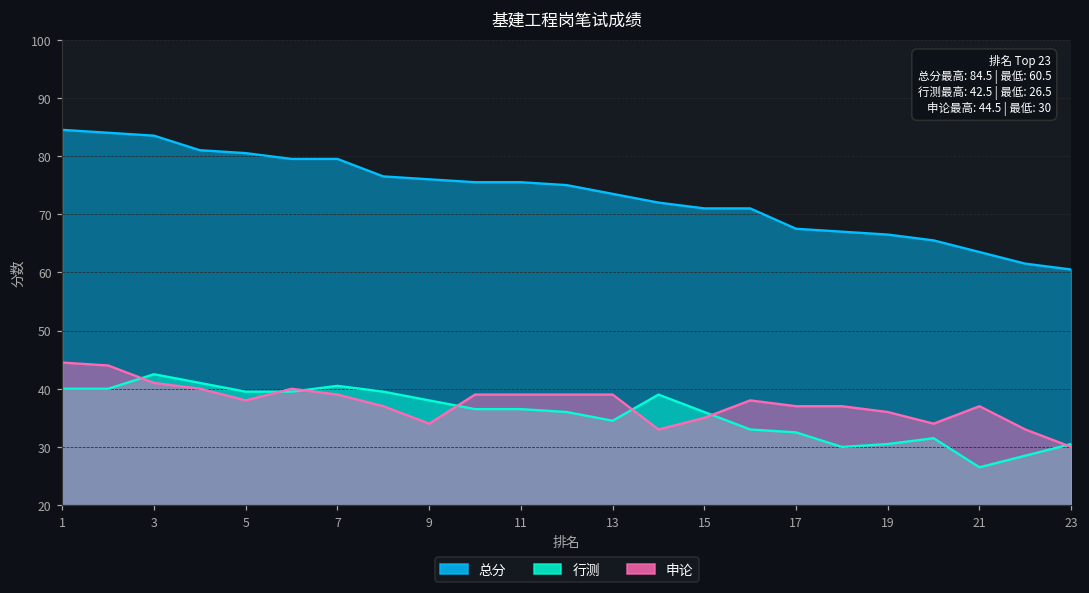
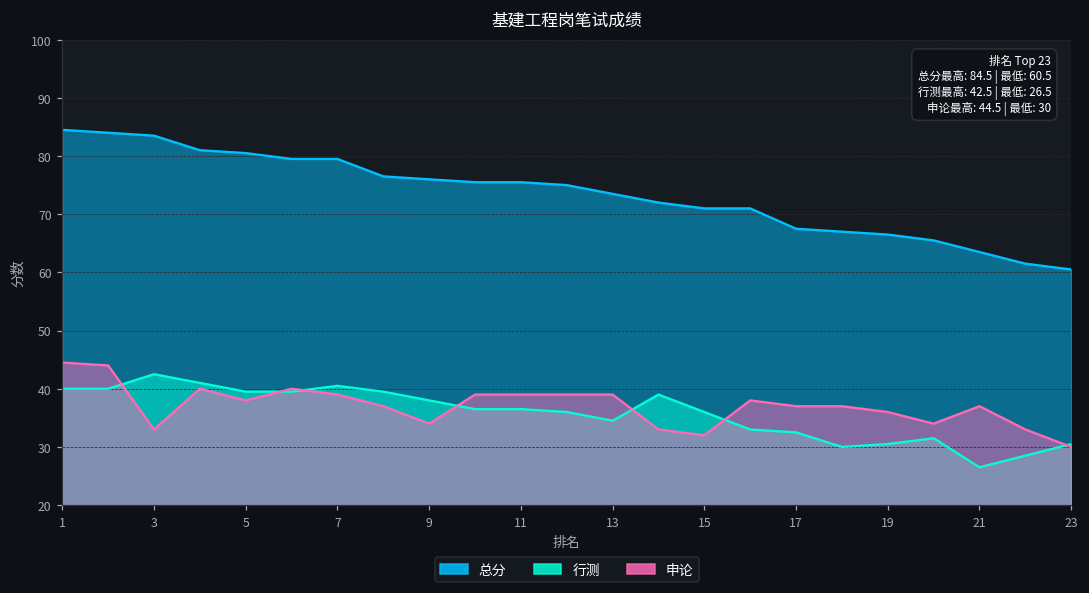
  {
    "申论": {
      "1": 45,
-     "3": 41,
+     "3": 33,
      "5": 38,
      "7": 39,
      "9": 34,
      "11": 39,
      "13": 39,
-     "15": 35,
+     "15": 32,
      "17": 37,
      "19": 36,
      "21": 37,
      "23": 30
    }
  }
